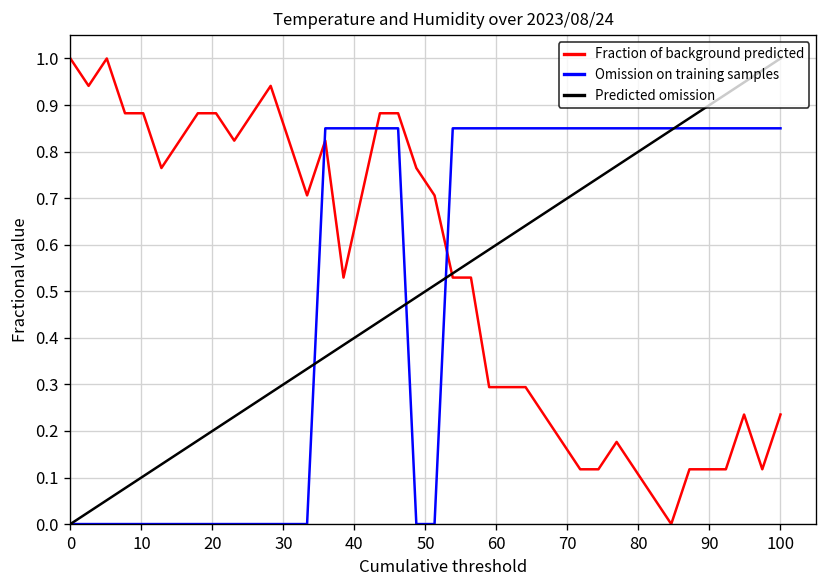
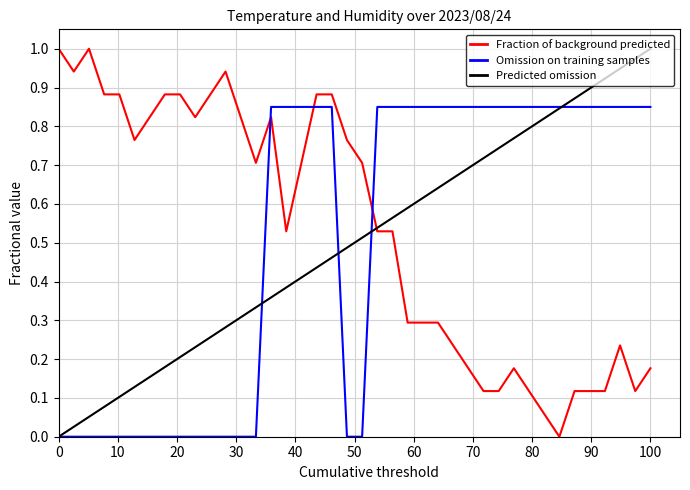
  {
    "Fraction of background predicted": {
      "0": 1.00,
-     "100": 0.24
+     "100": 0.18
    },
    "Omission on training samples": {
      "100": 0.85
    }
  }
